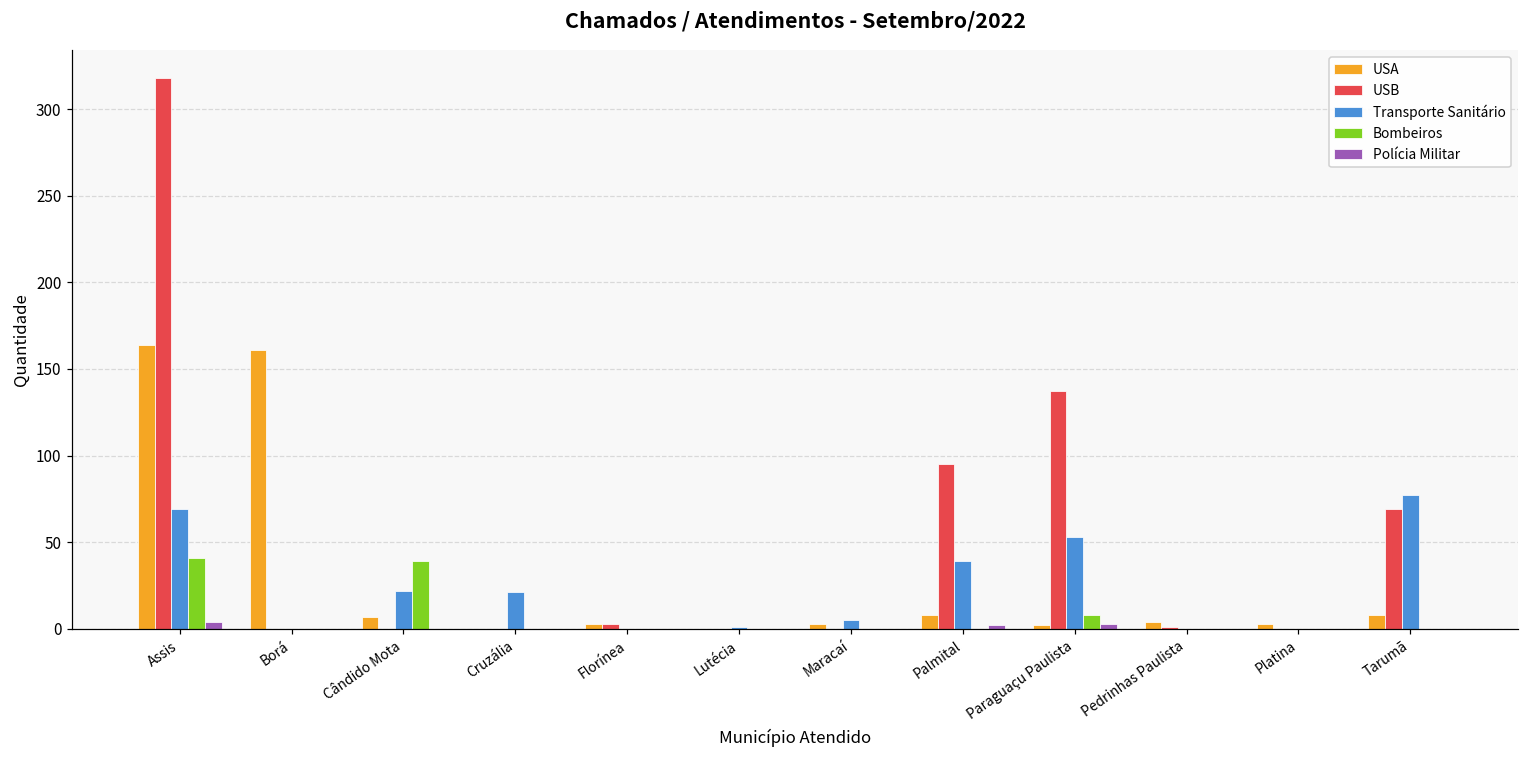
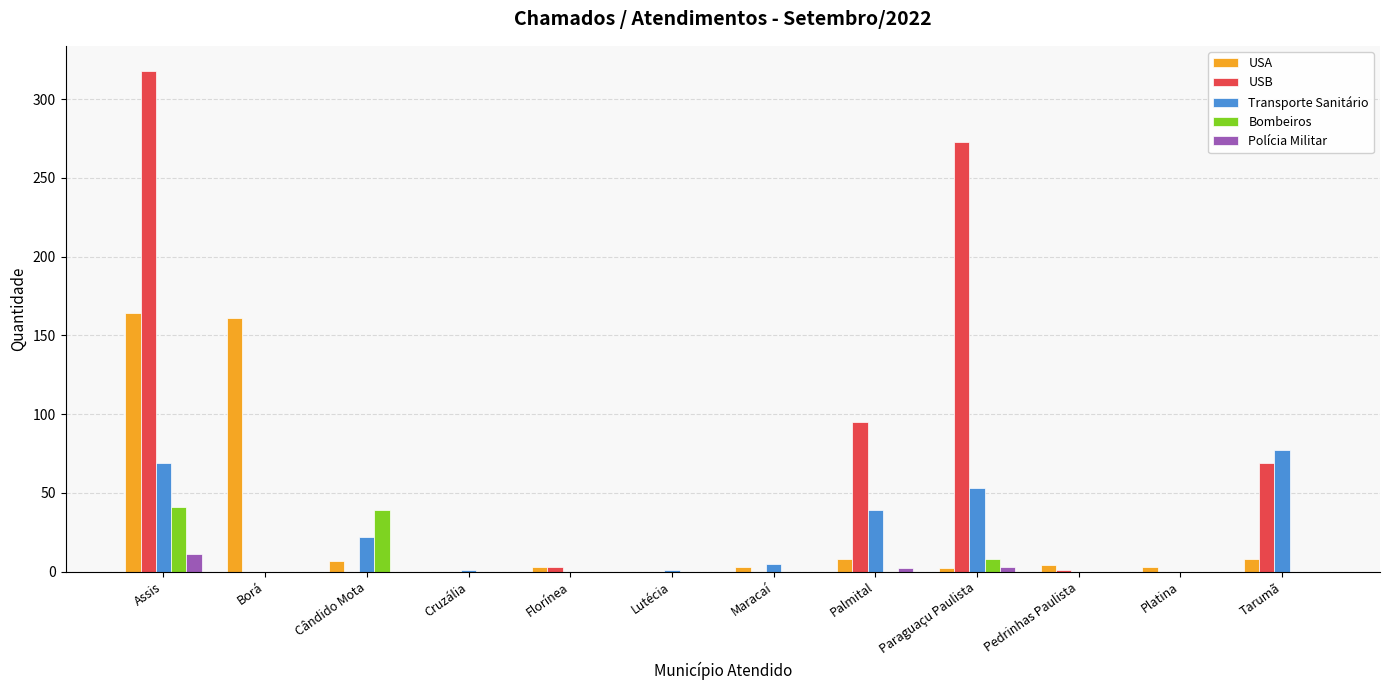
  {
    "USA": {
      "Assis": 164,
      "Borá": 161,
      "Cândido Mota": 7,
      "Cruzália": 0,
      "Florínea": 3,
      "Lutécia": 0,
      "Maracaí": 3,
      "Palmital": 8,
      "Paraguaçu Paulista": 2,
      "Pedrinhas Paulista": 4,
      "Platina": 3,
      "Tarumã": 8
    },
    "USB": {
      "Assis": 318,
      "Borá": 0,
      "Cândido Mota": 0,
      "Cruzália": 0,
      "Florínea": 3,
      "Lutécia": 0,
      "Maracaí": 0,
      "Palmital": 95,
-     "Paraguaçu Paulista": 137,
+     "Paraguaçu Paulista": 273,
      "Platina": 0,
      "Tarumã": 69
    },
    "Transporte Sanitário": {
      "Assis": 69,
      "Borá": 0,
      "Cândido Mota": 22,
-     "Cruzália": 21,
+     "Cruzália": 1,
      "Florínea": 0,
      "Maracaí": 5,
      "Palmital": 39,
      "Paraguaçu Paulista": 53,
      "Pedrinhas Paulista": 0,
      "Platina": 0,
      "Tarumã": 77
    },
    "Bombeiros": {
      "Assis": 41,
      "Borá": 0,
      "Cândido Mota": 39,
      "Cruzália": 0,
      "Florínea": 0,
      "Lutécia": 0,
      "Maracaí": 0,
      "Palmital": 0,
      "Paraguaçu Paulista": 8,
      "Pedrinhas Paulista": 0,
      "Platina": 0,
      "Tarumã": 0
    },
    "Polícia Militar": {
-     "Assis": 4,
+     "Assis": 11,
      "Borá": 0,
      "Cândido Mota": 0,
      "Cruzália": 0,
      "Florínea": 0,
      "Lutécia": 0,
      "Maracaí": 0,
      "Palmital": 2,
      "Paraguaçu Paulista": 3,
      "Pedrinhas Paulista": 0,
      "Platina": 0,
      "Tarumã": 0
    }
  }
